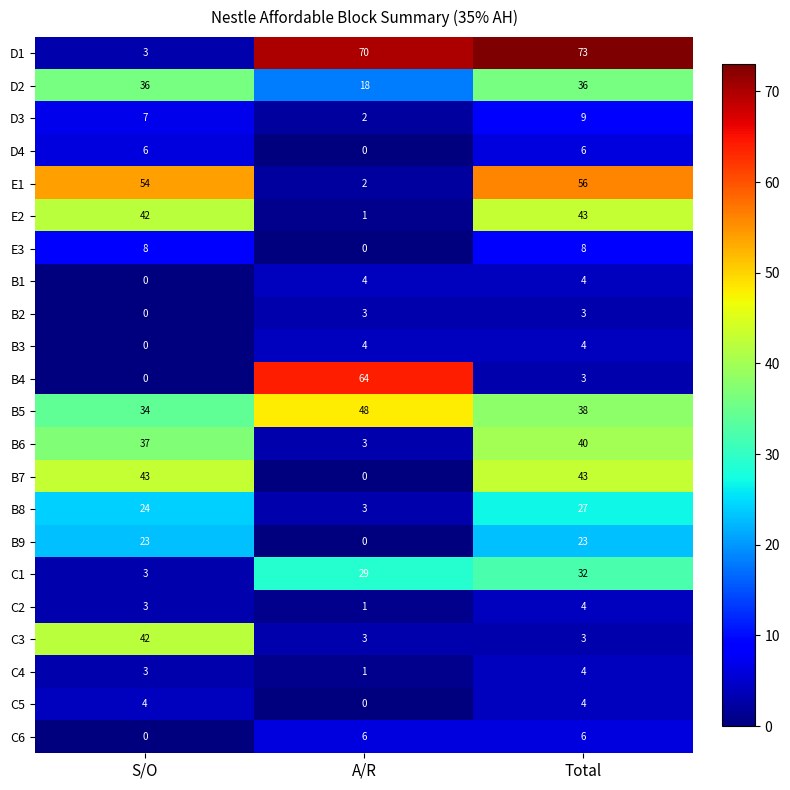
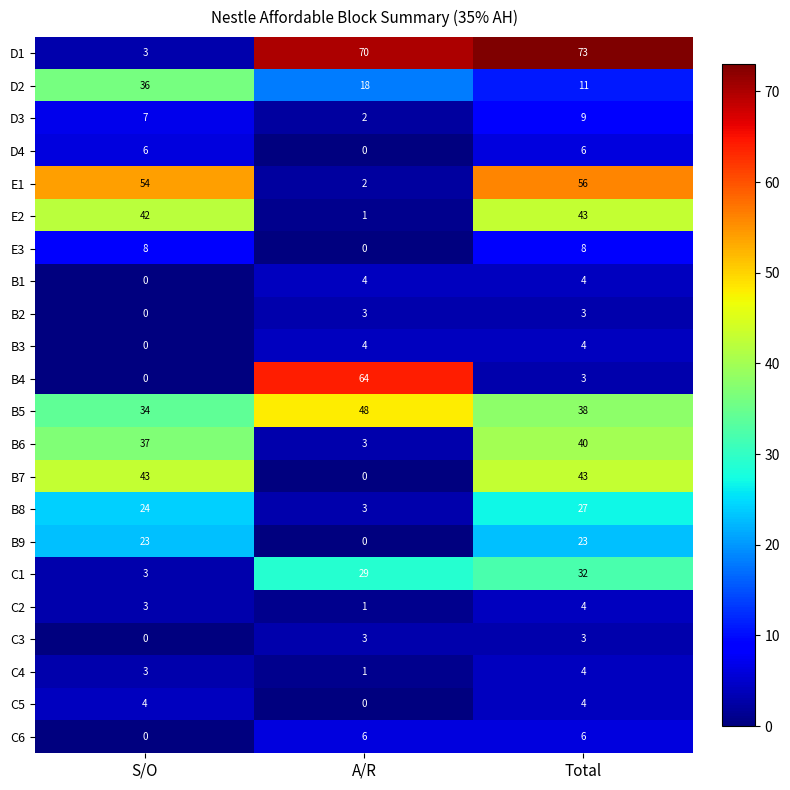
  {
    "D1": {
      "S/O": 3,
      "A/R": 70,
      "Total": 73
    },
    "D2": {
      "S/O": 36,
      "A/R": 18,
-     "Total": 36
+     "Total": 11
    },
    "D3": {
      "S/O": 7,
      "A/R": 2,
      "Total": 9
    },
    "D4": {
      "S/O": 6,
      "A/R": 0,
      "Total": 6
    },
    "E1": {
      "S/O": 54,
      "A/R": 2,
      "Total": 56
    },
    "E2": {
      "S/O": 42,
      "A/R": 1,
      "Total": 43
    },
    "E3": {
      "S/O": 8,
      "A/R": 0,
      "Total": 8
    },
    "B1": {
      "S/O": 0,
      "A/R": 4,
      "Total": 4
    },
    "B2": {
      "S/O": 0,
      "A/R": 3,
      "Total": 3
    },
    "B3": {
      "S/O": 0,
      "A/R": 4,
      "Total": 4
    },
    "B4": {
      "S/O": 0,
      "A/R": 64,
      "Total": 3
    },
    "B5": {
      "S/O": 34,
      "A/R": 48,
      "Total": 38
    },
    "B6": {
      "S/O": 37,
      "A/R": 3,
      "Total": 40
    },
    "B7": {
      "S/O": 43,
      "A/R": 0,
      "Total": 43
    },
    "B8": {
      "S/O": 24,
      "A/R": 3,
      "Total": 27
    },
    "B9": {
      "S/O": 23,
      "A/R": 0,
      "Total": 23
    },
    "C1": {
      "S/O": 3,
      "A/R": 29,
      "Total": 32
    },
    "C2": {
      "S/O": 3,
      "A/R": 1,
      "Total": 4
    },
    "C3": {
-     "S/O": 42,
+     "S/O": 0,
      "A/R": 3,
      "Total": 3
    },
    "C4": {
      "S/O": 3,
      "A/R": 1,
      "Total": 4
    },
    "C5": {
      "S/O": 4,
      "A/R": 0,
      "Total": 4
    },
    "C6": {
      "S/O": 0,
      "A/R": 6,
      "Total": 6
    }
  }
